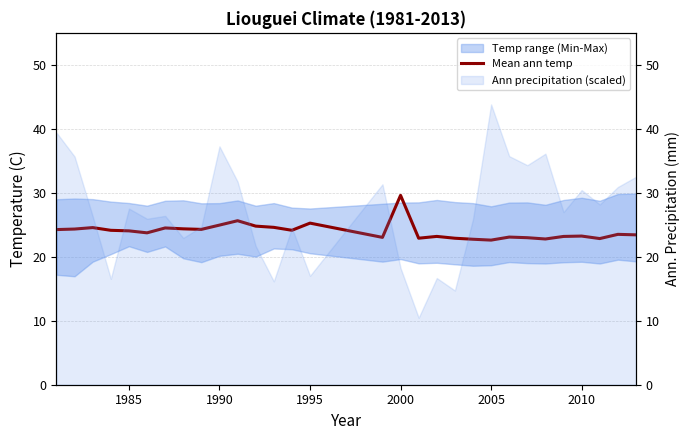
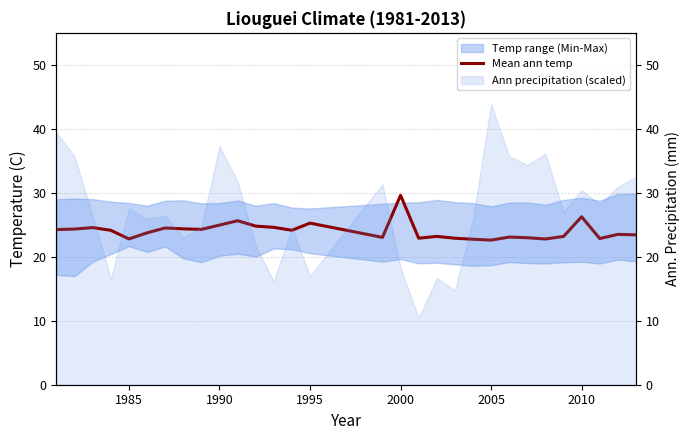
  {
    "Mean ann temp": {
-     "1985": 24,
+     "1985": 23,
      "1990": 25,
      "1995": 25,
      "2000": 30,
      "2005": 23,
-     "2010": 23
+     "2010": 26
    }
  }
